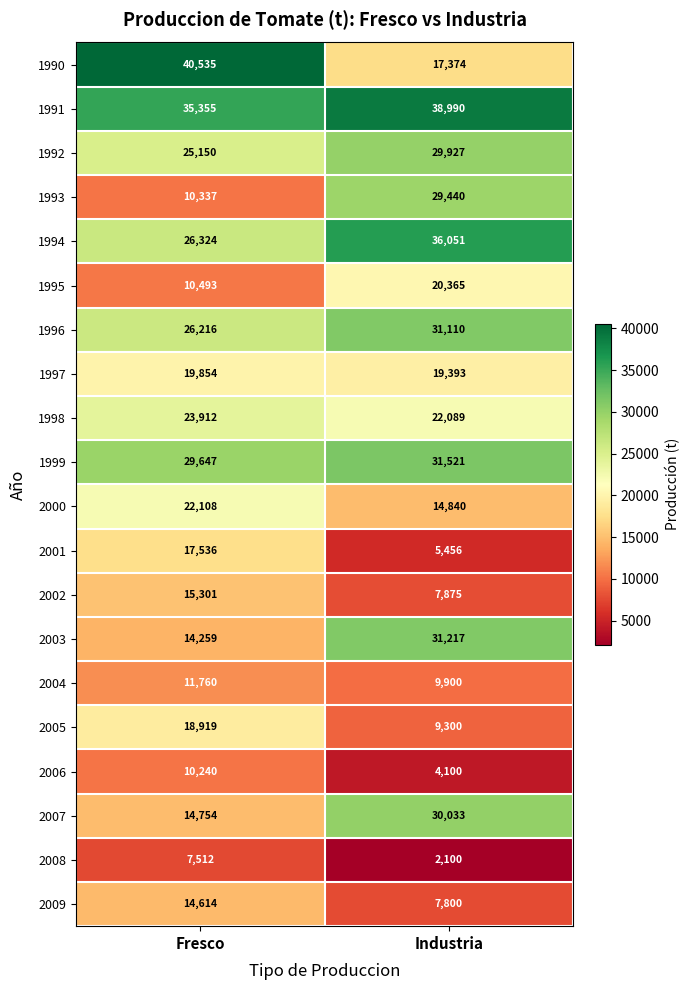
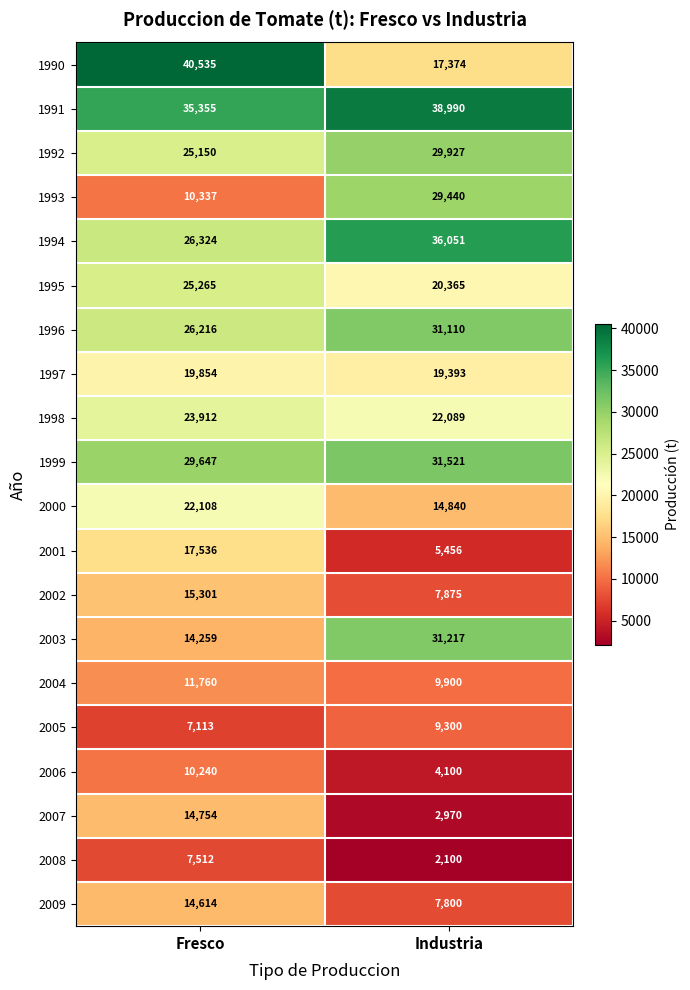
  {
    "1990": {
      "Fresco": "40,535",
      "Industria": "17,374"
    },
    "1991": {
      "Fresco": "35,355",
      "Industria": "38,990"
    },
    "1992": {
      "Fresco": "25,150",
      "Industria": "29,927"
    },
    "1993": {
      "Fresco": "10,337",
      "Industria": "29,440"
    },
    "1994": {
      "Fresco": "26,324",
      "Industria": "36,051"
    },
    "1995": {
-     "Fresco": "10,493",
+     "Fresco": "25,265",
      "Industria": "20,365"
    },
    "1996": {
      "Fresco": "26,216",
      "Industria": "31,110"
    },
    "1997": {
      "Fresco": "19,854",
      "Industria": "19,393"
    },
    "1998": {
      "Fresco": "23,912",
      "Industria": "22,089"
    },
    "1999": {
      "Fresco": "29,647",
      "Industria": "31,521"
    },
    "2000": {
      "Fresco": "22,108",
      "Industria": "14,840"
    },
    "2001": {
      "Fresco": "17,536",
      "Industria": "5,456"
    },
    "2002": {
      "Fresco": "15,301",
      "Industria": "7,875"
    },
    "2003": {
      "Fresco": "14,259",
      "Industria": "31,217"
    },
    "2004": {
      "Fresco": "11,760",
      "Industria": "9,900"
    },
    "2005": {
-     "Fresco": "18,919",
+     "Fresco": "7,113",
      "Industria": "9,300"
    },
    "2006": {
      "Fresco": "10,240",
      "Industria": "4,100"
    },
    "2007": {
      "Fresco": "14,754",
-     "Industria": "30,033"
+     "Industria": "2,970"
    },
    "2008": {
      "Fresco": "7,512",
      "Industria": "2,100"
    },
    "2009": {
      "Fresco": "14,614",
      "Industria": "7,800"
    }
  }
